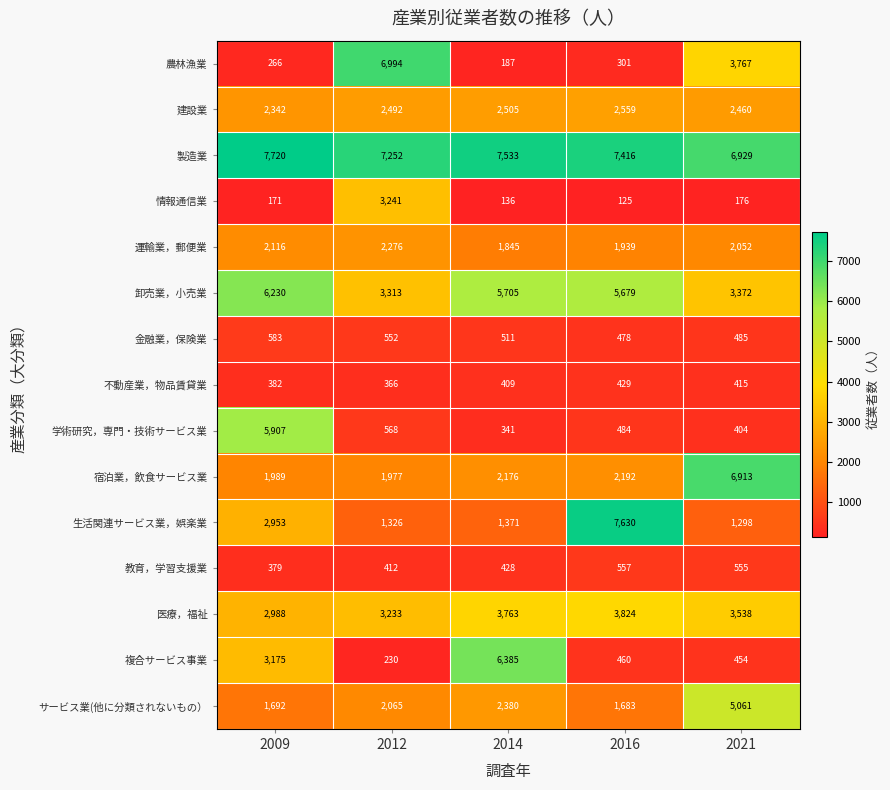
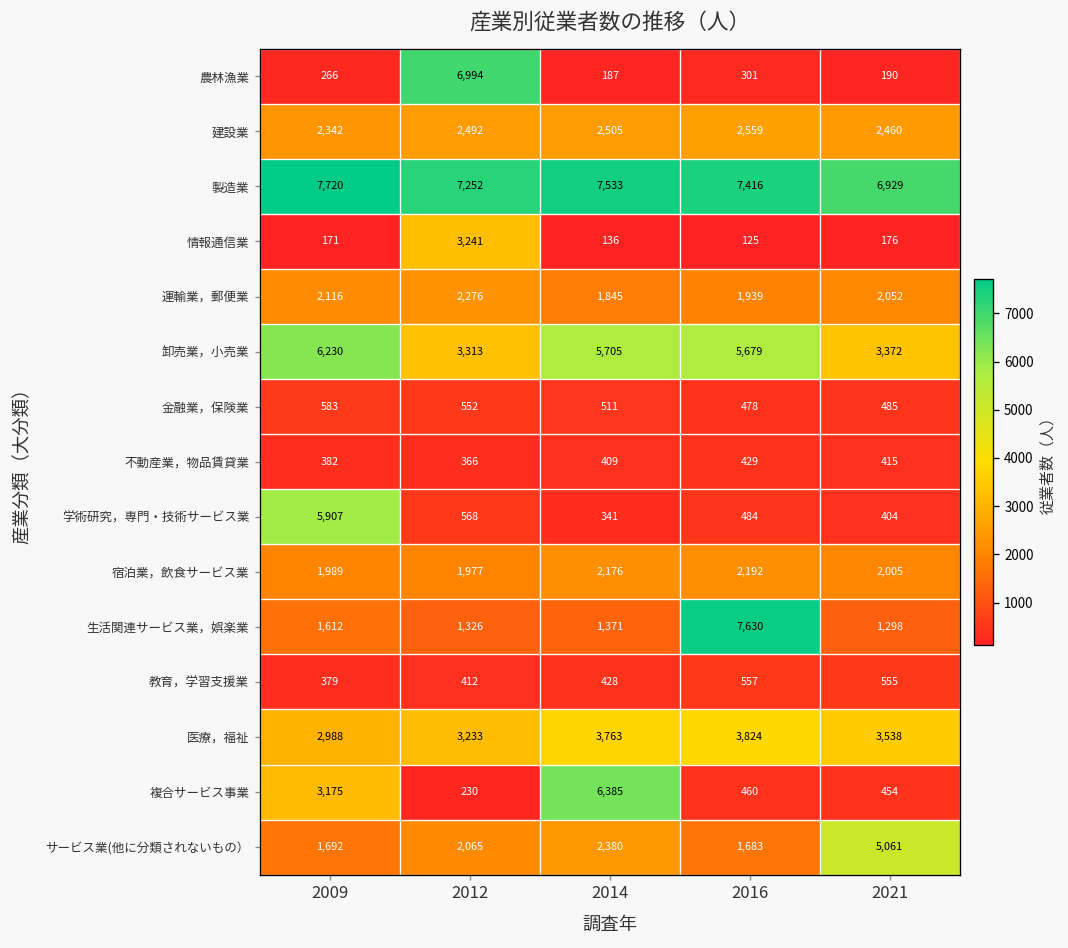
  {
    "農林漁業": {
      "2009": "266",
      "2012": "6,994",
      "2014": "187",
      "2016": "301",
-     "2021": "3,767"
+     "2021": "190"
    },
    "建設業": {
      "2009": "2,342",
      "2012": "2,492",
      "2014": "2,505",
      "2016": "2,559",
      "2021": "2,460"
    },
    "製造業": {
      "2009": "7,720",
      "2012": "7,252",
      "2014": "7,533",
      "2016": "7,416",
      "2021": "6,929"
    },
    "情報通信業": {
      "2009": "171",
      "2012": "3,241",
      "2014": "136",
      "2016": "125",
      "2021": "176"
    },
    "運輸業，郵便業": {
      "2009": "2,116",
      "2012": "2,276",
      "2014": "1,845",
      "2016": "1,939",
      "2021": "2,052"
    },
    "卸売業，小売業": {
      "2009": "6,230",
      "2012": "3,313",
      "2014": "5,705",
      "2016": "5,679",
      "2021": "3,372"
    },
    "金融業，保険業": {
      "2009": "583",
      "2012": "552",
      "2014": "511",
      "2016": "478",
      "2021": "485"
    },
    "不動産業，物品賃貸業": {
      "2009": "382",
      "2012": "366",
      "2014": "409",
      "2016": "429",
      "2021": "415"
    },
    "学術研究，専門・技術サービス業": {
      "2009": "5,907",
      "2012": "568",
      "2014": "341",
      "2016": "484",
      "2021": "404"
    },
    "宿泊業，飲食サービス業": {
      "2009": "1,989",
      "2012": "1,977",
      "2014": "2,176",
      "2016": "2,192",
-     "2021": "6,913"
+     "2021": "2,005"
    },
    "生活関連サービス業，娯楽業": {
-     "2009": "2,953",
+     "2009": "1,612",
      "2012": "1,326",
      "2014": "1,371",
      "2016": "7,630",
      "2021": "1,298"
    },
    "教育，学習支援業": {
      "2009": "379",
      "2012": "412",
      "2014": "428",
      "2016": "557",
      "2021": "555"
    },
    "医療，福祉": {
      "2009": "2,988",
      "2012": "3,233",
      "2014": "3,763",
      "2016": "3,824",
      "2021": "3,538"
    },
    "複合サービス事業": {
      "2009": "3,175",
      "2012": "230",
      "2014": "6,385",
      "2016": "460",
      "2021": "454"
    },
    "サービス業(他に分類されないもの）": {
      "2009": "1,692",
      "2012": "2,065",
      "2014": "2,380",
      "2016": "1,683",
      "2021": "5,061"
    }
  }
